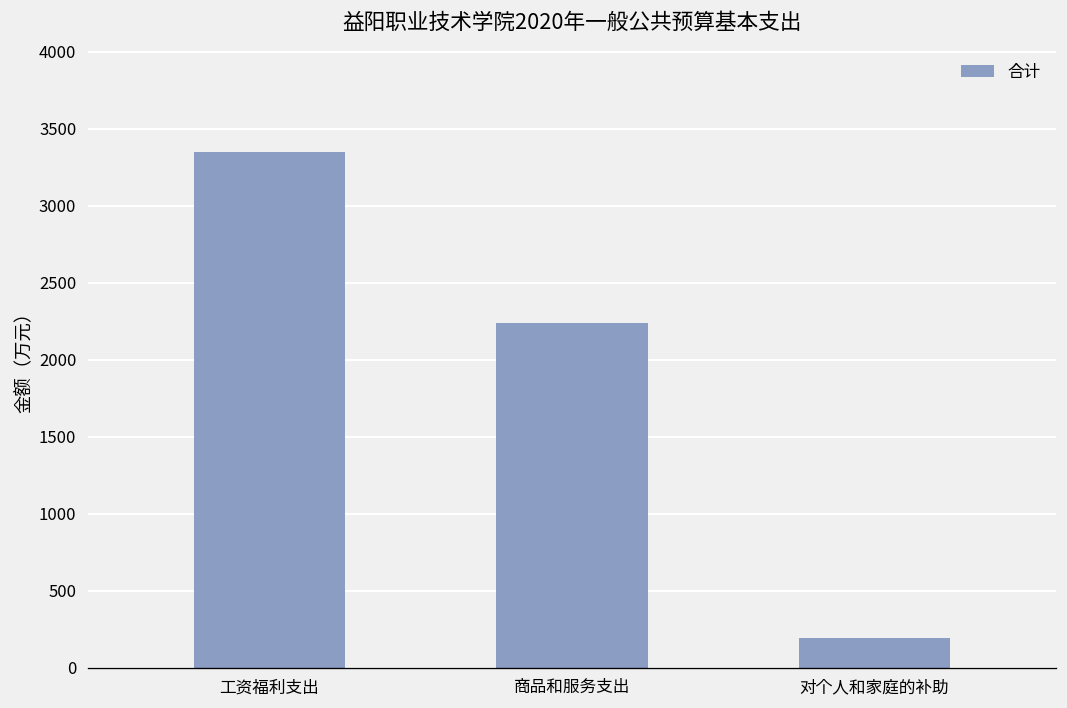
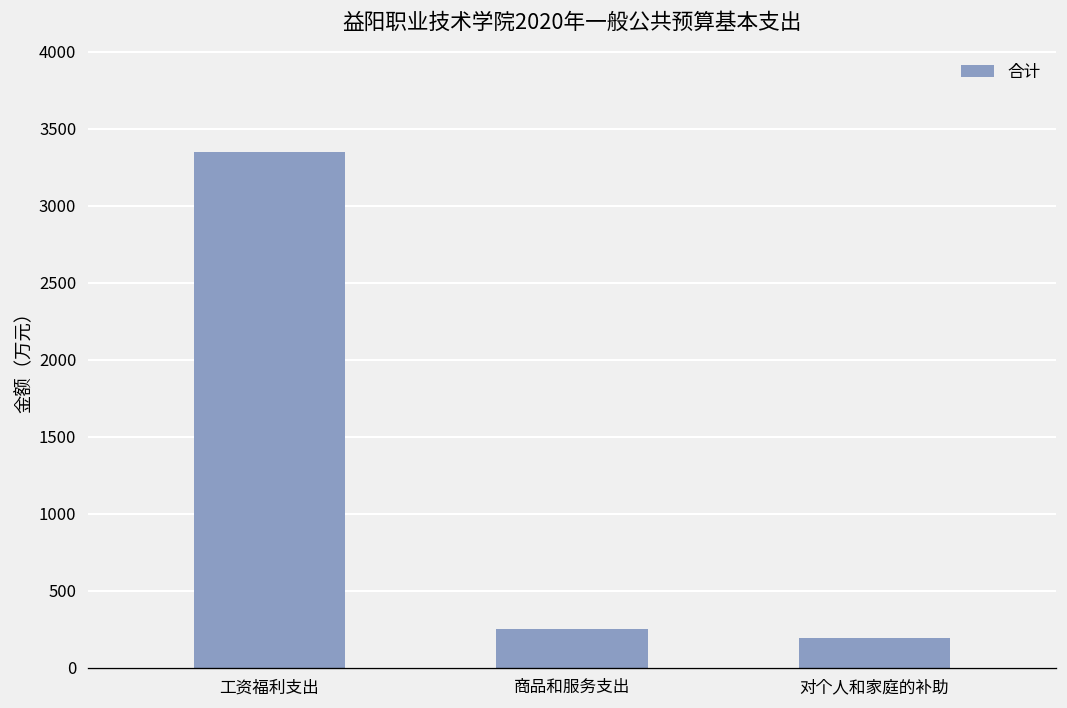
  {
    "工资福利支出": 3350,
-   "商品和服务支出": 2230,
+   "商品和服务支出": 250,
    "对个人和家庭的补助": 190
  }
